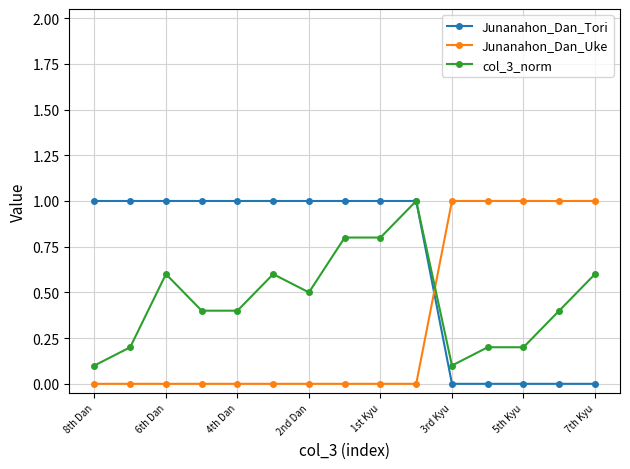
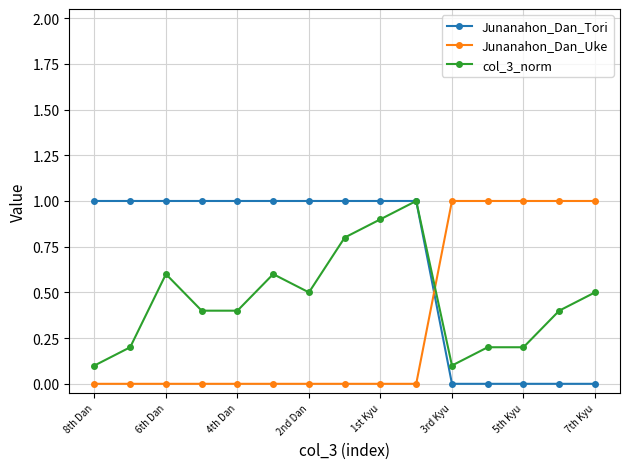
  {
    "Junanahon_Dan_Tori": {
      "8th Dan": 1.00,
      "6th Dan": 1.00,
      "4th Dan": 1.00,
      "2nd Dan": 1.00,
      "1st Kyu": 1.00,
      "3rd Kyu": 0.00,
      "5th Kyu": 0.00,
      "7th Kyu": 0.00
    },
    "Junanahon_Dan_Uke": {
      "8th Dan": 0.00,
      "6th Dan": 0.00,
      "4th Dan": 0.00,
      "2nd Dan": 0.00,
      "1st Kyu": 0.00,
      "3rd Kyu": 1.00,
      "5th Kyu": 1.00,
      "7th Kyu": 1.00
    },
    "col_3_norm": {
      "8th Dan": 0.10,
      "6th Dan": 0.60,
      "4th Dan": 0.40,
      "2nd Dan": 0.50,
-     "1st Kyu": 0.80,
+     "1st Kyu": 0.90,
      "3rd Kyu": 0.10,
      "5th Kyu": 0.20,
-     "7th Kyu": 0.60
+     "7th Kyu": 0.50
    }
  }
